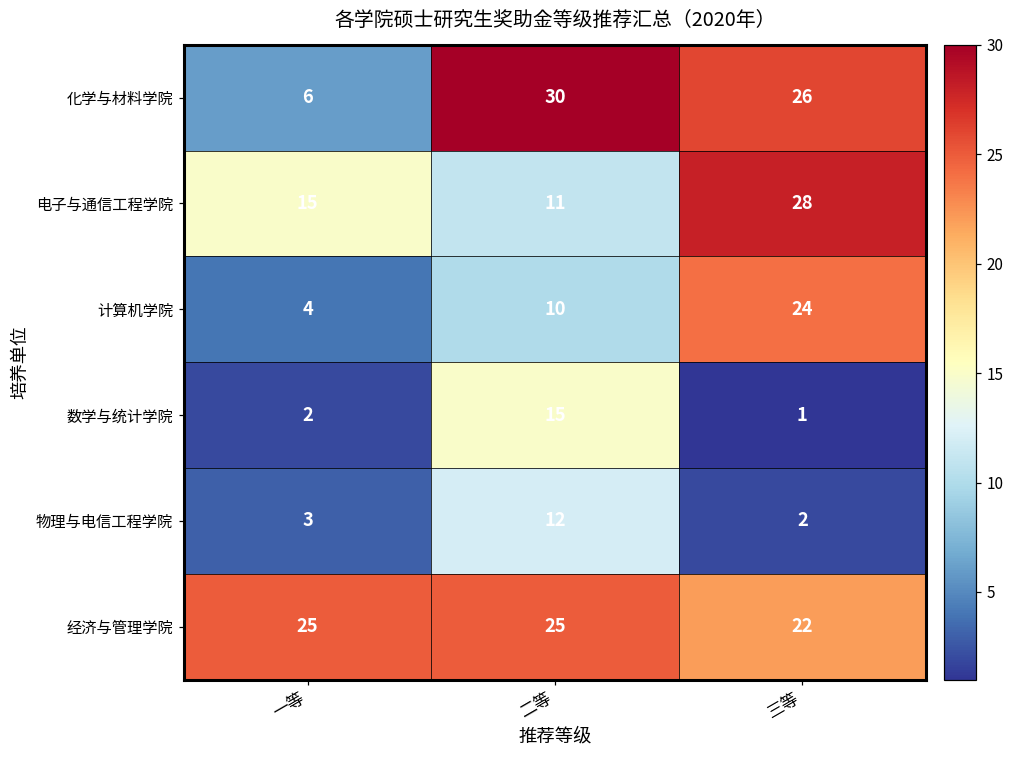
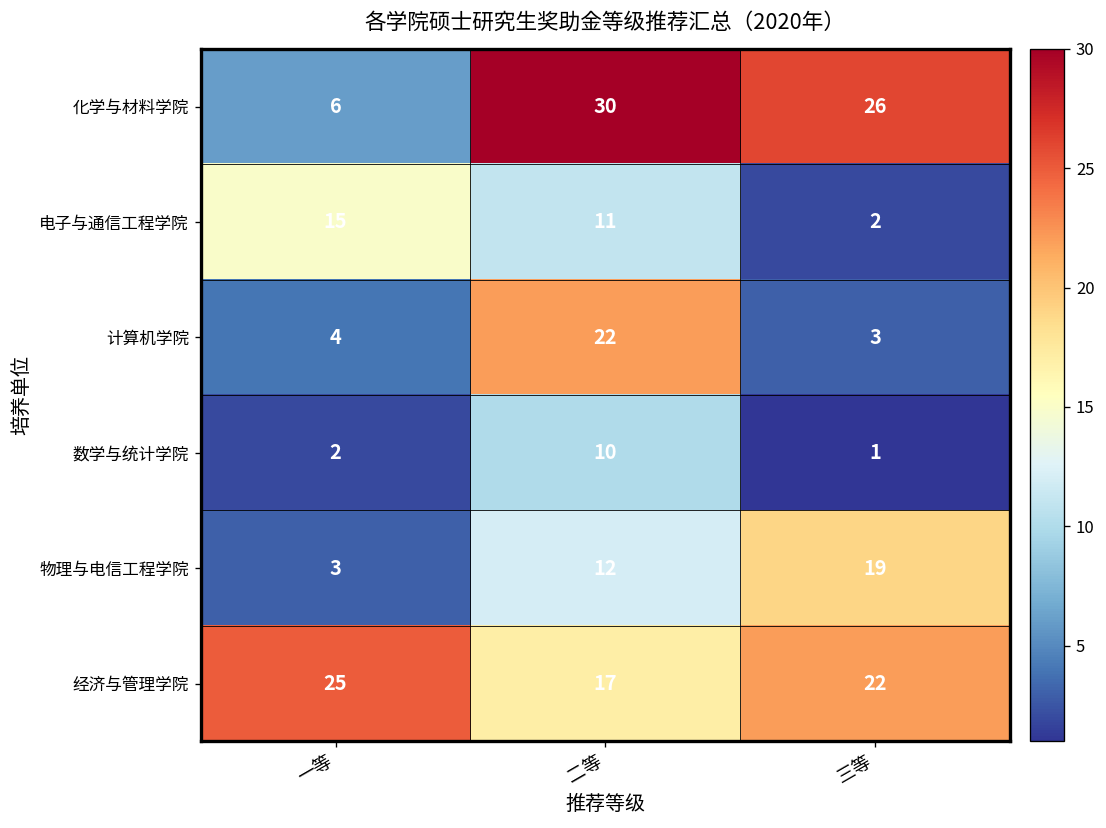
  {
    "化学与材料学院": {
      "一等": 6,
      "二等": 30,
      "三等": 26
    },
    "电子与通信工程学院": {
      "一等": 15,
      "二等": 11,
-     "三等": 28
+     "三等": 2
    },
    "计算机学院": {
      "一等": 4,
-     "二等": 10,
-     "三等": 24
+     "二等": 22,
+     "三等": 3
    },
    "数学与统计学院": {
      "一等": 2,
-     "二等": 15,
+     "二等": 10,
      "三等": 1
    },
    "物理与电信工程学院": {
      "一等": 3,
-     "三等": 2
+     "三等": 19
    },
    "经济与管理学院": {
      "一等": 25,
-     "二等": 25,
+     "二等": 17,
      "三等": 22
    }
  }
